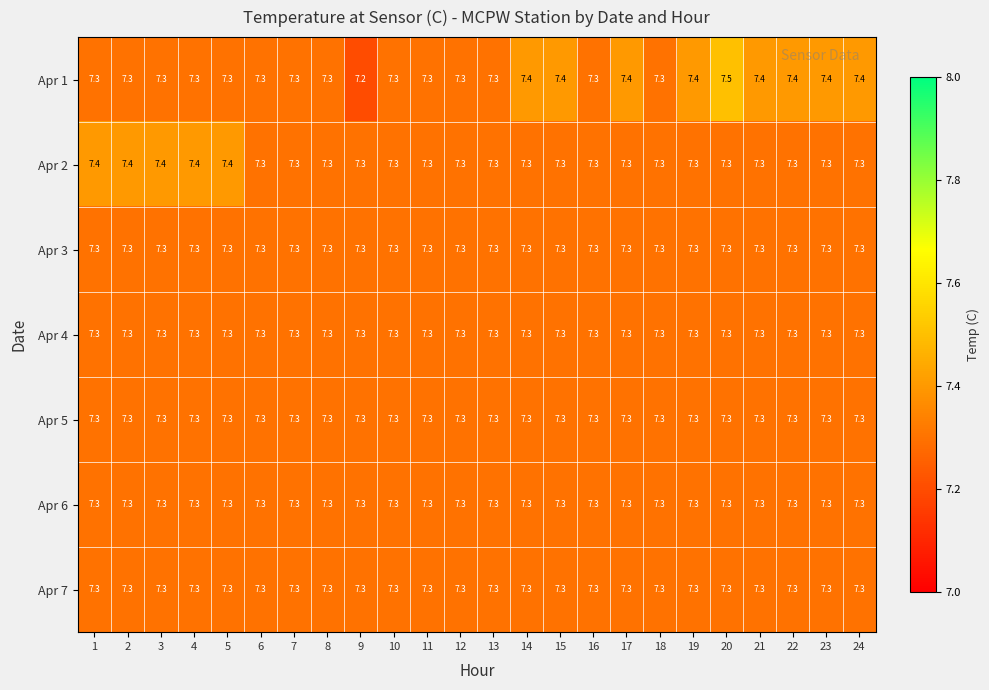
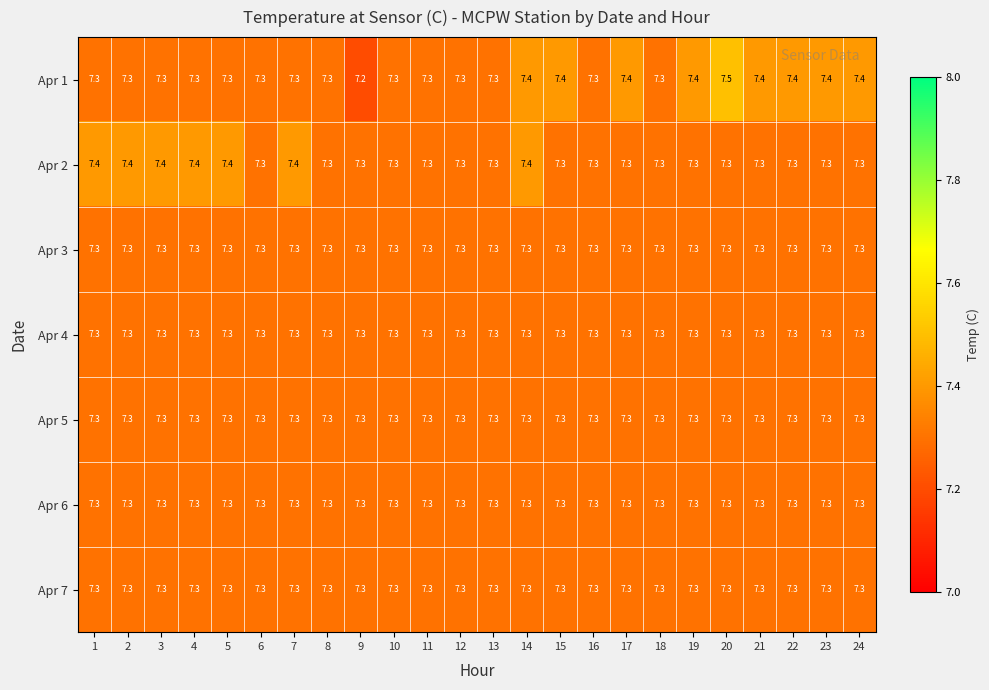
  {
    "Apr 1": {
      "1": 7.3,
      "2": 7.3,
      "3": 7.3,
      "4": 7.3,
      "5": 7.3,
      "6": 7.3,
      "7": 7.3,
      "8": 7.3,
      "9": 7.2,
      "10": 7.3,
      "11": 7.3,
      "12": 7.3,
      "13": 7.3,
      "14": 7.4,
      "15": 7.4,
      "16": 7.3,
      "17": 7.4,
      "18": 7.3,
      "19": 7.4,
      "20": 7.5,
      "21": 7.4,
      "22": 7.4,
      "24": 7.4
    },
    "Apr 2": {
      "1": 7.4,
      "2": 7.4,
      "3": 7.4,
      "4": 7.4,
      "5": 7.4,
      "6": 7.3,
-     "7": 7.3,
+     "7": 7.4,
      "8": 7.3,
      "9": 7.3,
      "10": 7.3,
      "11": 7.3,
      "12": 7.3,
      "13": 7.3,
-     "14": 7.3,
+     "14": 7.4,
      "15": 7.3,
      "16": 7.3,
      "17": 7.3,
      "18": 7.3,
      "19": 7.3,
      "20": 7.3,
      "21": 7.3,
      "22": 7.3,
      "23": 7.3,
      "24": 7.3
    },
    "Apr 3": {
      "1": 7.3,
      "2": 7.3,
      "3": 7.3,
      "4": 7.3,
      "5": 7.3,
      "6": 7.3,
      "7": 7.3,
      "8": 7.3,
      "9": 7.3,
      "10": 7.3,
      "11": 7.3,
      "12": 7.3,
      "13": 7.3,
      "14": 7.3,
      "15": 7.3,
      "16": 7.3,
      "17": 7.3,
      "18": 7.3,
      "19": 7.3,
      "20": 7.3,
      "21": 7.3,
      "22": 7.3,
      "23": 7.3,
      "24": 7.3
    },
    "Apr 4": {
      "1": 7.3,
      "2": 7.3,
      "3": 7.3,
      "4": 7.3,
      "5": 7.3,
      "6": 7.3,
      "7": 7.3,
      "8": 7.3,
      "9": 7.3,
      "10": 7.3,
      "11": 7.3,
      "12": 7.3,
      "13": 7.3,
      "14": 7.3,
      "15": 7.3,
      "16": 7.3,
      "17": 7.3,
      "18": 7.3,
      "19": 7.3,
      "20": 7.3,
      "21": 7.3,
      "22": 7.3,
      "23": 7.3,
      "24": 7.3
    },
    "Apr 5": {
      "1": 7.3,
      "2": 7.3,
      "3": 7.3,
      "4": 7.3,
      "5": 7.3,
      "6": 7.3,
      "7": 7.3,
      "8": 7.3,
      "9": 7.3,
      "10": 7.3,
      "11": 7.3,
      "12": 7.3,
      "13": 7.3,
      "14": 7.3,
      "15": 7.3,
      "16": 7.3,
      "17": 7.3,
      "18": 7.3,
      "19": 7.3,
      "20": 7.3,
      "21": 7.3,
      "22": 7.3,
      "23": 7.3,
      "24": 7.3
    },
    "Apr 6": {
      "1": 7.3,
      "2": 7.3,
      "3": 7.3,
      "4": 7.3,
      "5": 7.3,
      "6": 7.3,
      "7": 7.3,
      "8": 7.3,
      "9": 7.3,
      "10": 7.3,
      "11": 7.3,
      "12": 7.3,
      "13": 7.3,
      "14": 7.3,
      "15": 7.3,
      "16": 7.3,
      "17": 7.3,
      "18": 7.3,
      "19": 7.3,
      "20": 7.3,
      "21": 7.3,
      "22": 7.3,
      "23": 7.3,
      "24": 7.3
    },
    "Apr 7": {
      "1": 7.3,
      "2": 7.3,
      "3": 7.3,
      "4": 7.3,
      "5": 7.3,
      "6": 7.3,
      "7": 7.3,
      "8": 7.3,
      "9": 7.3,
      "10": 7.3,
      "11": 7.3,
      "12": 7.3,
      "13": 7.3,
      "14": 7.3,
      "15": 7.3,
      "16": 7.3,
      "17": 7.3,
      "18": 7.3,
      "19": 7.3,
      "20": 7.3,
      "21": 7.3,
      "22": 7.3,
      "23": 7.3,
      "24": 7.3
    }
  }
